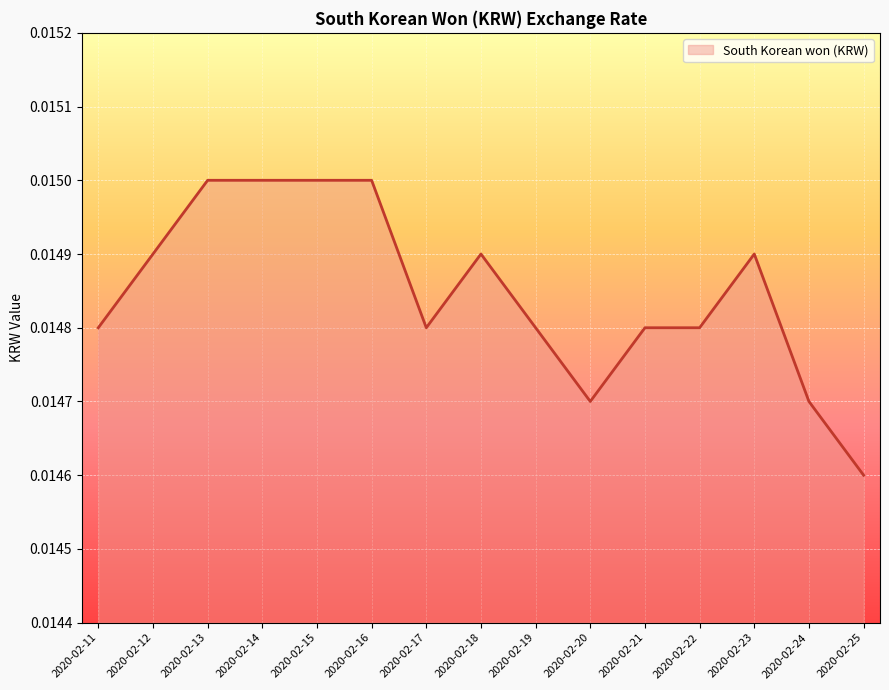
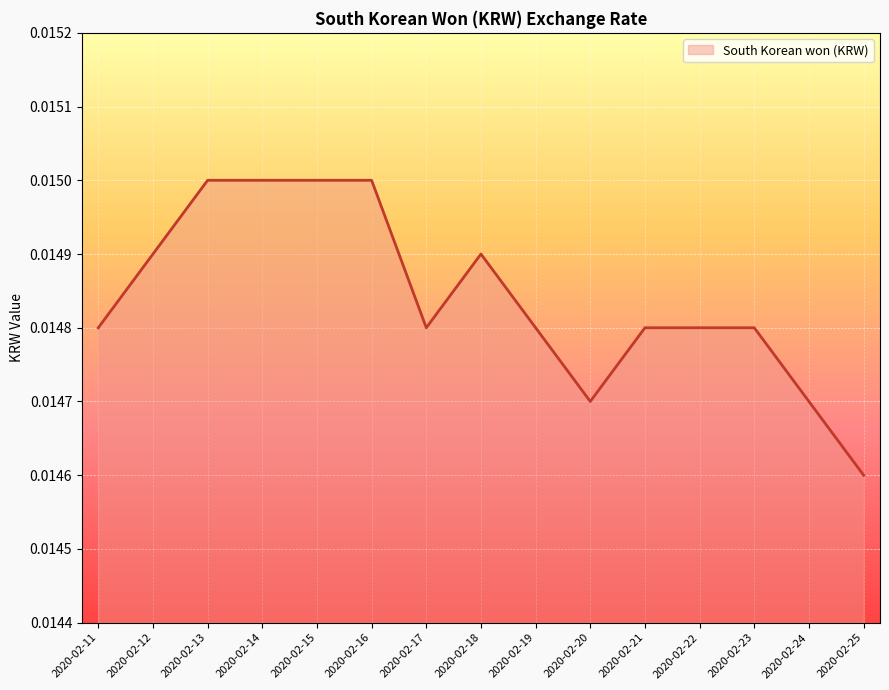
  {
    "2020-02-11": 0.0148,
    "2020-02-12": 0.0149,
    "2020-02-13": 0.0150,
    "2020-02-14": 0.0150,
    "2020-02-15": 0.0150,
    "2020-02-16": 0.0150,
    "2020-02-17": 0.0148,
    "2020-02-18": 0.0149,
    "2020-02-19": 0.0148,
    "2020-02-20": 0.0147,
    "2020-02-21": 0.0148,
    "2020-02-22": 0.0148,
-   "2020-02-23": 0.0149,
+   "2020-02-23": 0.0148,
    "2020-02-24": 0.0147,
    "2020-02-25": 0.0146
  }
